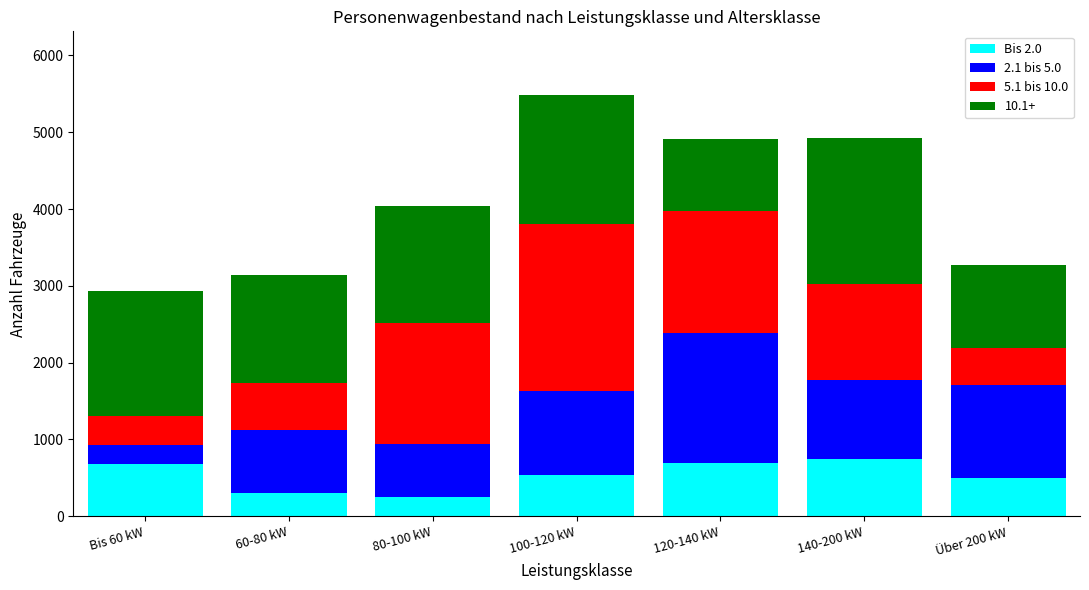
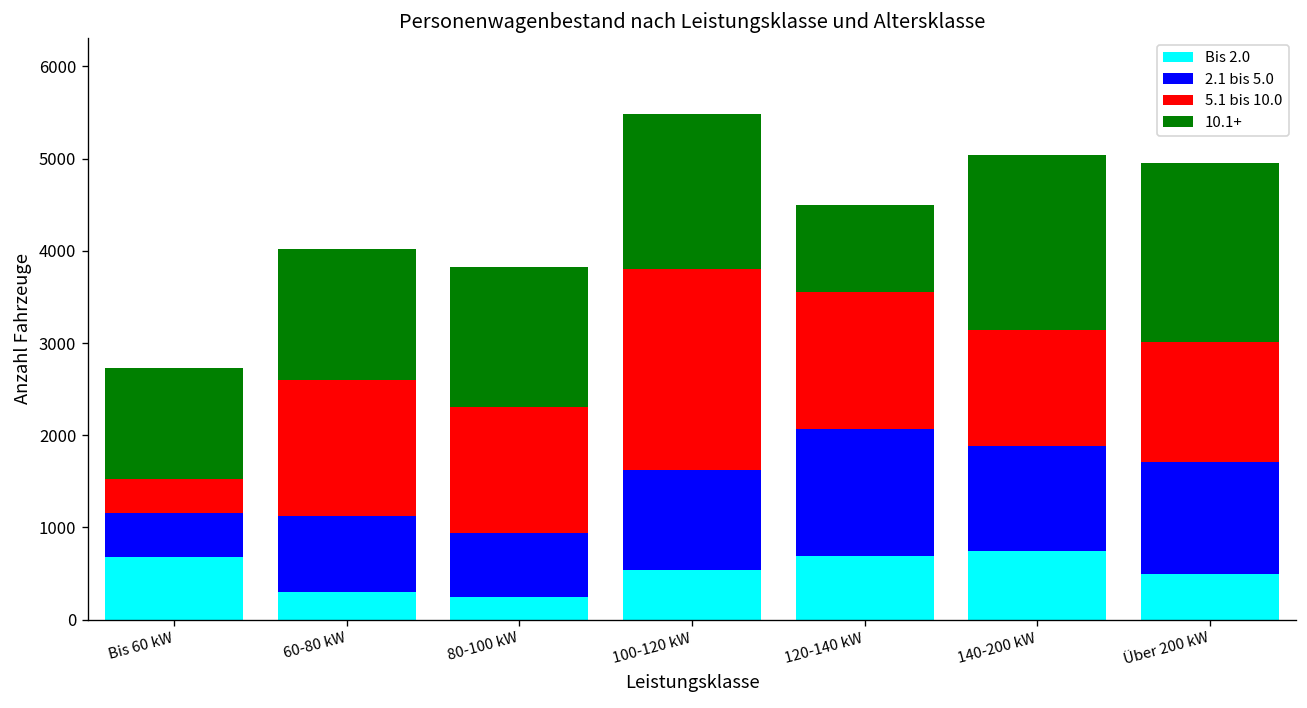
  {
    "Bis 2.0": {
      "Bis 60 kW": 700,
      "60-80 kW": 300,
      "80-100 kW": 200,
      "100-120 kW": 500,
      "120-140 kW": 700,
      "140-200 kW": 700,
      "Über 200 kW": 500
    },
    "2.1 bis 5.0": {
-     "Bis 60 kW": 300,
+     "Bis 60 kW": 500,
      "60-80 kW": 800,
      "80-100 kW": 700,
      "100-120 kW": 1100,
-     "120-140 kW": 1700,
-     "140-200 kW": 1000,
+     "120-140 kW": 1400,
+     "140-200 kW": 1100,
      "Über 200 kW": 1200
    },
    "5.1 bis 10.0": {
      "Bis 60 kW": 400,
-     "60-80 kW": 600,
-     "80-100 kW": 1600,
+     "60-80 kW": 1500,
+     "80-100 kW": 1400,
      "100-120 kW": 2200,
-     "120-140 kW": 1600,
+     "120-140 kW": 1500,
      "140-200 kW": 1300,
-     "Über 200 kW": 500
+     "Über 200 kW": 1300
    },
    "10.1+": {
-     "Bis 60 kW": 1600,
+     "Bis 60 kW": 1200,
      "60-80 kW": 1400,
      "80-100 kW": 1500,
      "100-120 kW": 1700,
      "120-140 kW": 900,
      "140-200 kW": 1900,
-     "Über 200 kW": 1100
+     "Über 200 kW": 1900
    }
  }
